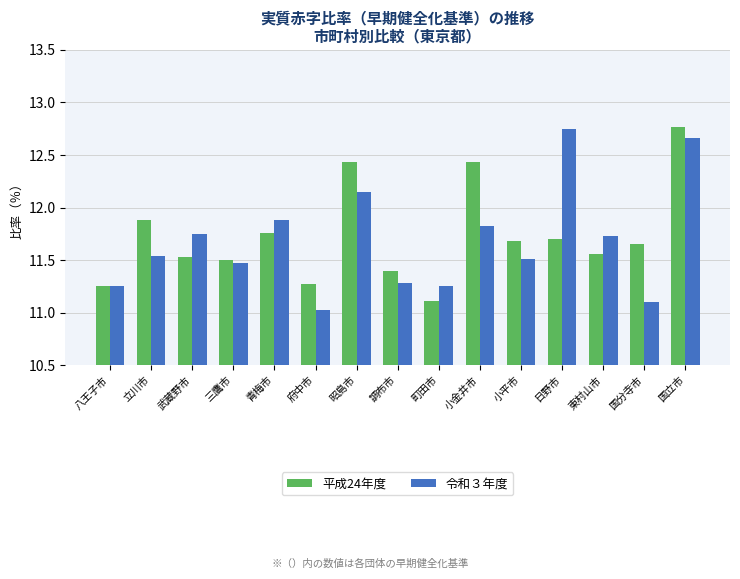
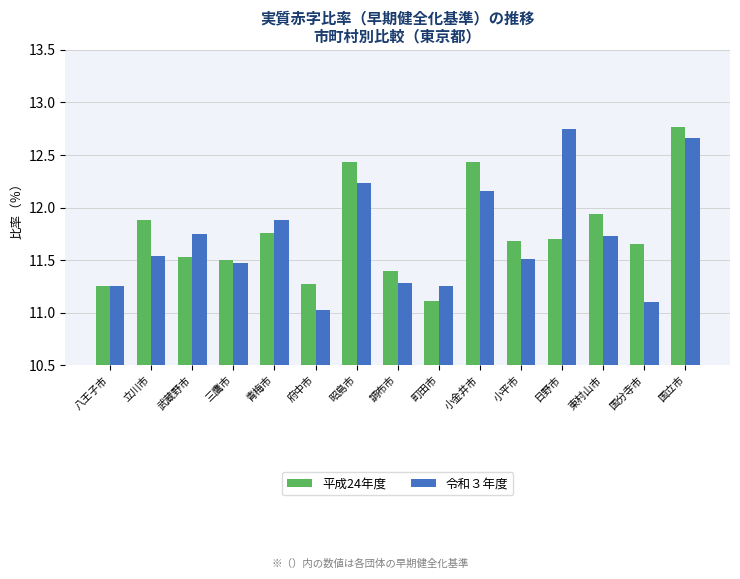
  {
    "平成24年度": {
      "八王子市": 11.25,
      "立川市": 11.88,
      "武蔵野市": 11.53,
      "三鷹市": 11.50,
      "青梅市": 11.76,
      "府中市": 11.27,
      "昭島市": 12.43,
      "調布市": 11.40,
      "町田市": 11.11,
      "小金井市": 12.43,
      "小平市": 11.68,
      "日野市": 11.70,
-     "東村山市": 11.56,
+     "東村山市": 11.94,
      "国分寺市": 11.65,
      "国立市": 12.77
    },
    "令和３年度": {
      "八王子市": 11.25,
      "立川市": 11.54,
      "武蔵野市": 11.75,
      "三鷹市": 11.47,
      "青梅市": 11.88,
      "府中市": 11.03,
-     "昭島市": 12.15,
+     "昭島市": 12.23,
      "調布市": 11.28,
      "町田市": 11.25,
-     "小金井市": 11.82,
+     "小金井市": 12.16,
      "小平市": 11.51,
      "日野市": 12.75,
      "東村山市": 11.73,
      "国分寺市": 11.10,
      "国立市": 12.66
    }
  }
